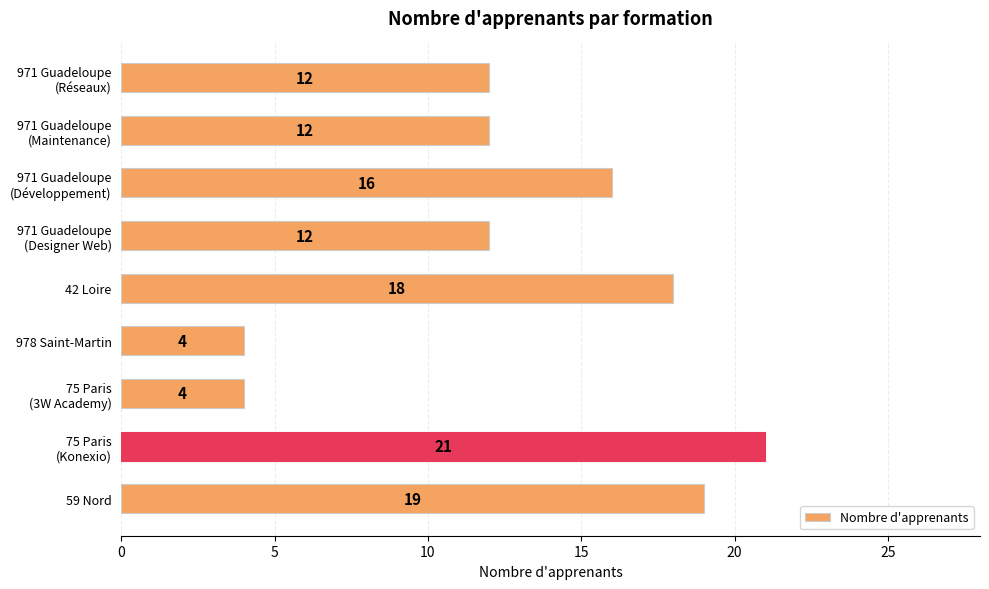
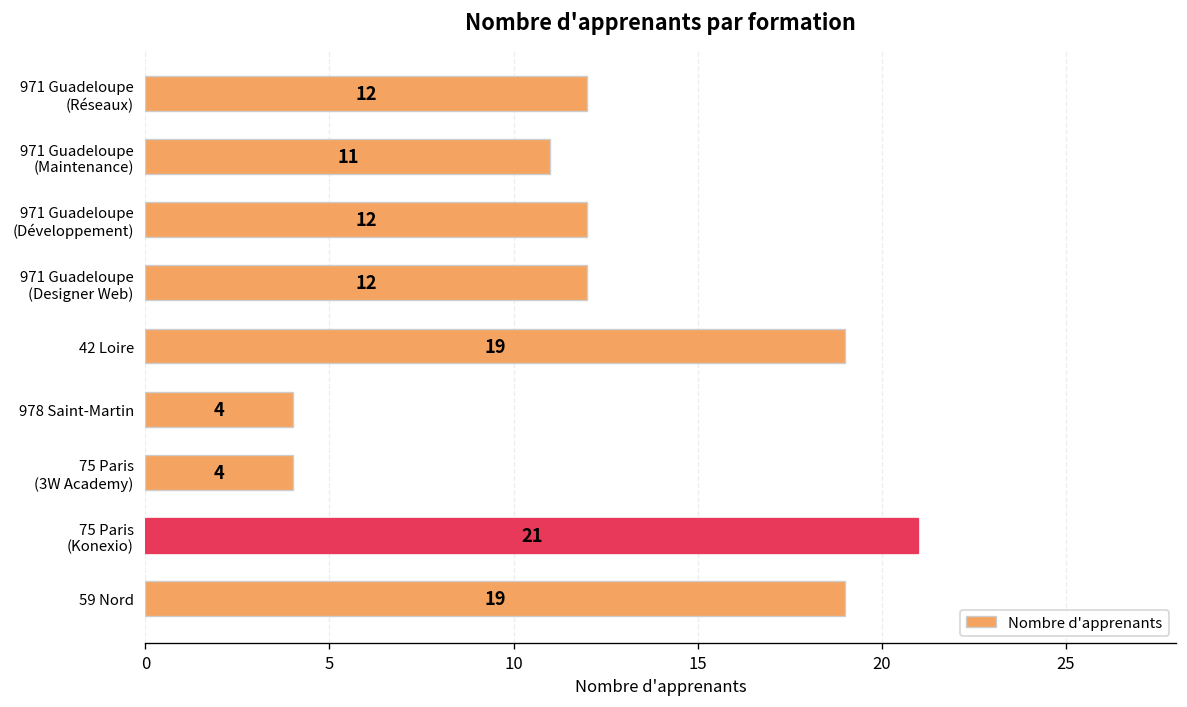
  {
    "971 Guadeloupe (Réseaux)": 12,
-   "971 Guadeloupe (Maintenance)": 12,
-   "971 Guadeloupe (Développement)": 16,
+   "971 Guadeloupe (Maintenance)": 11,
+   "971 Guadeloupe (Développement)": 12,
    "971 Guadeloupe (Designer Web)": 12,
-   "42 Loire": 18,
+   "42 Loire": 19,
    "978 Saint-Martin": 4,
    "75 Paris (3W Academy)": 4,
    "75 Paris (Konexio)": 21,
    "59 Nord": 19
  }
